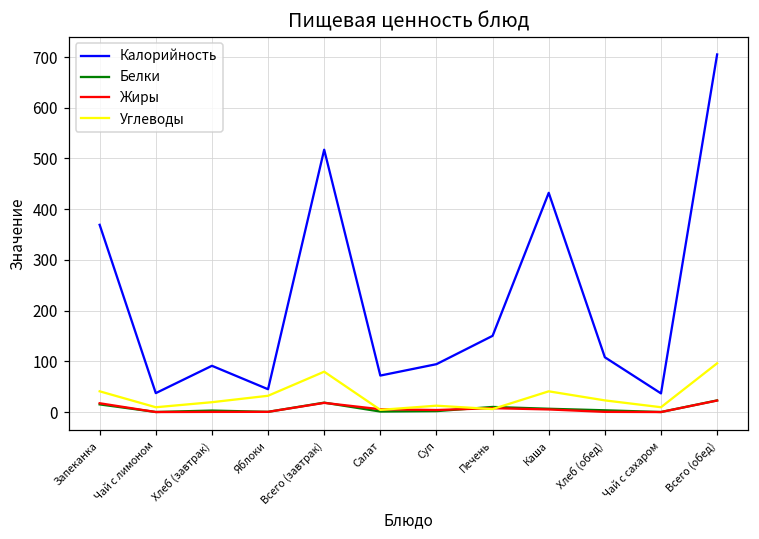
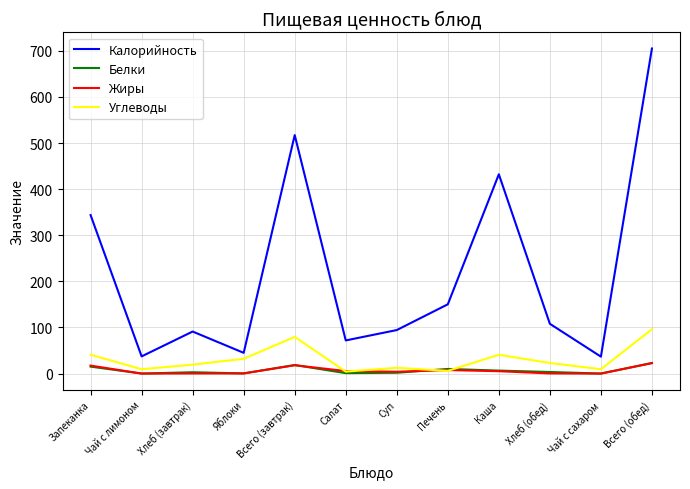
  {
    "Калорийность": {
-     "Запеканка": 370,
+     "Запеканка": 340,
      "Чай с лимоном": 40,
      "Хлеб (завтрак)": 90,
      "Яблоки": 50,
      "Всего (завтрак)": 520,
      "Салат": 70,
      "Суп": 90,
      "Печень": 150,
      "Каша": 430,
      "Хлеб (обед)": 110,
      "Чай с сахаром": 40,
      "Всего (обед)": 710
    },
    "Углеводы": {
      "Запеканка": 40,
      "Чай с лимоном": 10,
      "Хлеб (завтрак)": 20,
      "Яблоки": 30,
      "Всего (завтрак)": 80,
      "Суп": 10,
      "Каша": 40,
      "Хлеб (обед)": 20,
      "Чай с сахаром": 10,
      "Всего (обед)": 100
    }
  }
